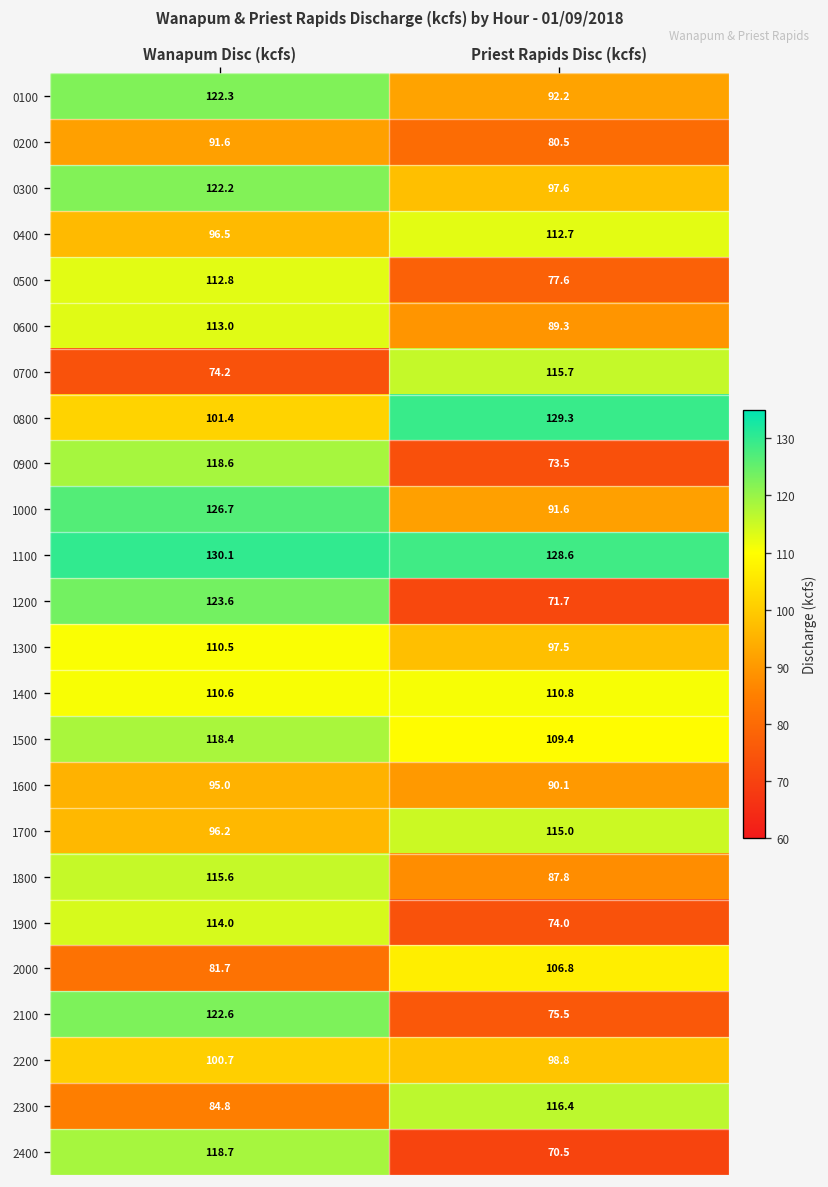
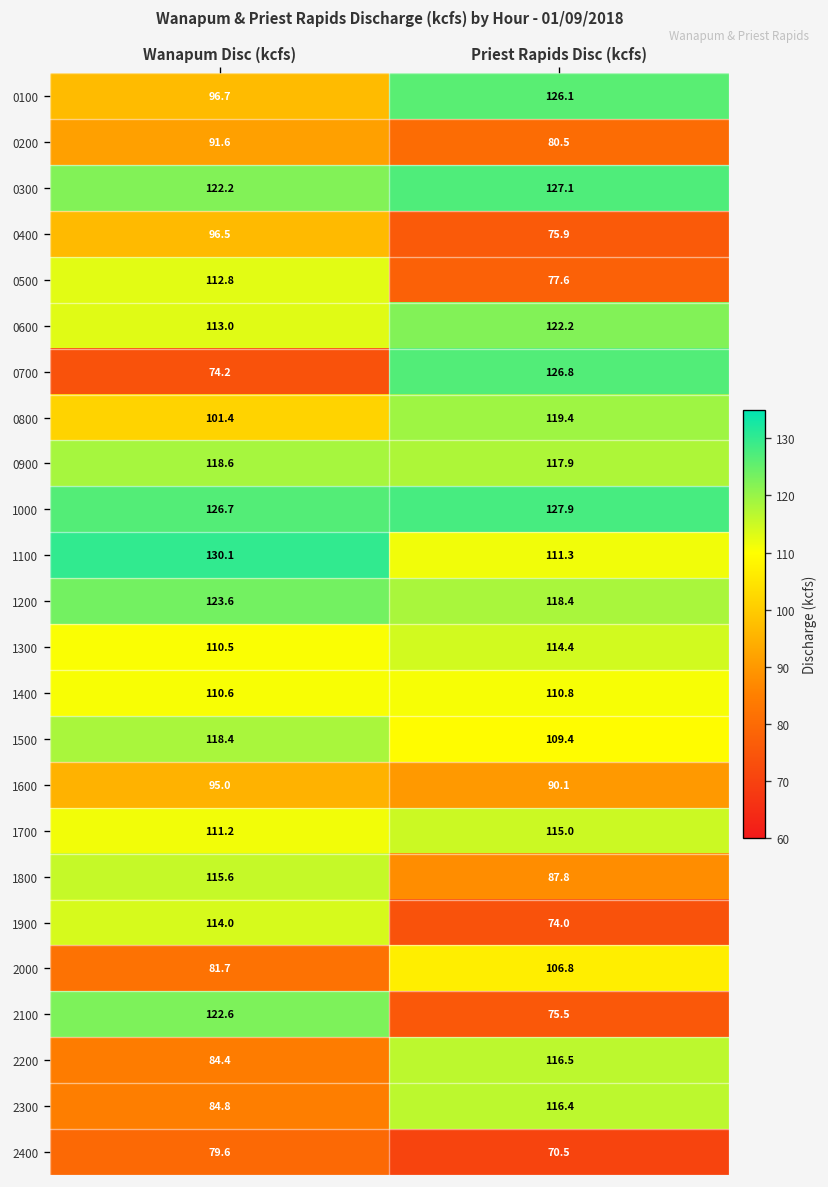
  {
    "0100": {
-     "Wanapum Disc (kcfs)": 122.3,
-     "Priest Rapids Disc (kcfs)": 92.2
+     "Wanapum Disc (kcfs)": 96.7,
+     "Priest Rapids Disc (kcfs)": 126.1
    },
    "0200": {
      "Wanapum Disc (kcfs)": 91.6,
      "Priest Rapids Disc (kcfs)": 80.5
    },
    "0300": {
      "Wanapum Disc (kcfs)": 122.2,
-     "Priest Rapids Disc (kcfs)": 97.6
+     "Priest Rapids Disc (kcfs)": 127.1
    },
    "0400": {
      "Wanapum Disc (kcfs)": 96.5,
-     "Priest Rapids Disc (kcfs)": 112.7
+     "Priest Rapids Disc (kcfs)": 75.9
    },
    "0500": {
      "Wanapum Disc (kcfs)": 112.8,
      "Priest Rapids Disc (kcfs)": 77.6
    },
    "0600": {
      "Wanapum Disc (kcfs)": 113.0,
-     "Priest Rapids Disc (kcfs)": 89.3
+     "Priest Rapids Disc (kcfs)": 122.2
    },
    "0700": {
      "Wanapum Disc (kcfs)": 74.2,
-     "Priest Rapids Disc (kcfs)": 115.7
+     "Priest Rapids Disc (kcfs)": 126.8
    },
    "0800": {
      "Wanapum Disc (kcfs)": 101.4,
-     "Priest Rapids Disc (kcfs)": 129.3
+     "Priest Rapids Disc (kcfs)": 119.4
    },
    "0900": {
      "Wanapum Disc (kcfs)": 118.6,
-     "Priest Rapids Disc (kcfs)": 73.5
+     "Priest Rapids Disc (kcfs)": 117.9
    },
    "1000": {
      "Wanapum Disc (kcfs)": 126.7,
-     "Priest Rapids Disc (kcfs)": 91.6
+     "Priest Rapids Disc (kcfs)": 127.9
    },
    "1100": {
      "Wanapum Disc (kcfs)": 130.1,
-     "Priest Rapids Disc (kcfs)": 128.6
+     "Priest Rapids Disc (kcfs)": 111.3
    },
    "1200": {
      "Wanapum Disc (kcfs)": 123.6,
-     "Priest Rapids Disc (kcfs)": 71.7
+     "Priest Rapids Disc (kcfs)": 118.4
    },
    "1300": {
      "Wanapum Disc (kcfs)": 110.5,
-     "Priest Rapids Disc (kcfs)": 97.5
+     "Priest Rapids Disc (kcfs)": 114.4
    },
    "1400": {
      "Wanapum Disc (kcfs)": 110.6,
      "Priest Rapids Disc (kcfs)": 110.8
    },
    "1500": {
      "Wanapum Disc (kcfs)": 118.4,
      "Priest Rapids Disc (kcfs)": 109.4
    },
    "1600": {
      "Wanapum Disc (kcfs)": 95.0,
      "Priest Rapids Disc (kcfs)": 90.1
    },
    "1700": {
-     "Wanapum Disc (kcfs)": 96.2,
+     "Wanapum Disc (kcfs)": 111.2,
      "Priest Rapids Disc (kcfs)": 115.0
    },
    "1800": {
      "Wanapum Disc (kcfs)": 115.6,
      "Priest Rapids Disc (kcfs)": 87.8
    },
    "1900": {
      "Wanapum Disc (kcfs)": 114.0,
      "Priest Rapids Disc (kcfs)": 74.0
    },
    "2000": {
      "Wanapum Disc (kcfs)": 81.7,
      "Priest Rapids Disc (kcfs)": 106.8
    },
    "2100": {
      "Wanapum Disc (kcfs)": 122.6,
      "Priest Rapids Disc (kcfs)": 75.5
    },
    "2200": {
-     "Wanapum Disc (kcfs)": 100.7,
-     "Priest Rapids Disc (kcfs)": 98.8
+     "Wanapum Disc (kcfs)": 84.4,
+     "Priest Rapids Disc (kcfs)": 116.5
    },
    "2300": {
      "Wanapum Disc (kcfs)": 84.8,
      "Priest Rapids Disc (kcfs)": 116.4
    },
    "2400": {
-     "Wanapum Disc (kcfs)": 118.7,
+     "Wanapum Disc (kcfs)": 79.6,
      "Priest Rapids Disc (kcfs)": 70.5
    }
  }
